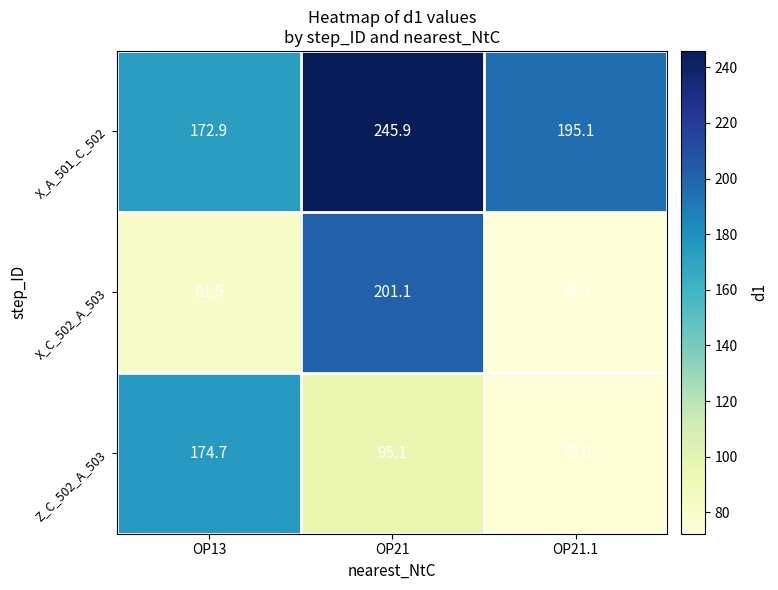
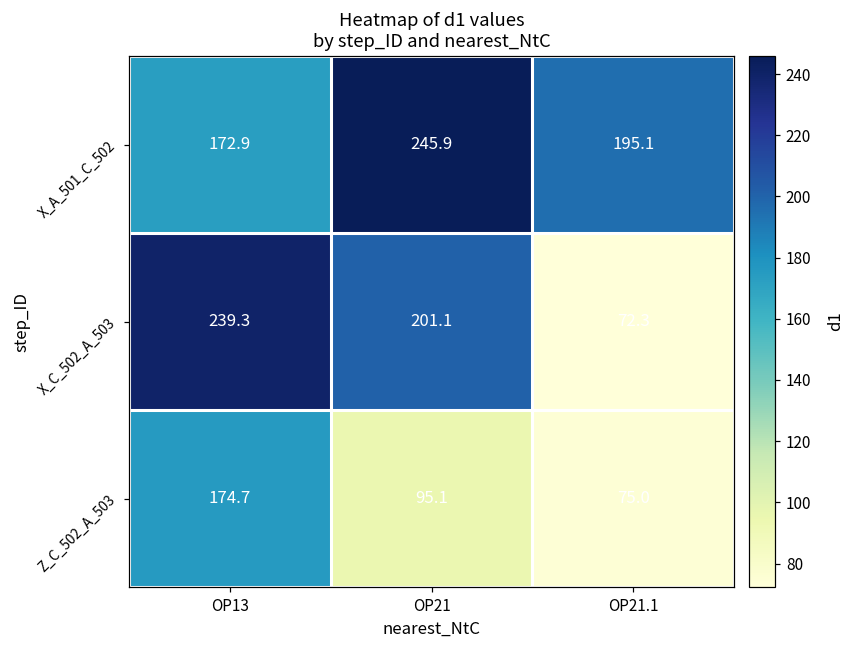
  {
    "X_A_501_C_502": {
      "OP13": 172.9,
      "OP21": 245.9,
      "OP21.1": 195.1
    },
    "X_C_502_A_503": {
-     "OP13": 81.5,
+     "OP13": 239.3,
      "OP21": 201.1
    },
    "Z_C_502_A_503": {
      "OP13": 174.7,
      "OP21": 95.1
    }
  }
